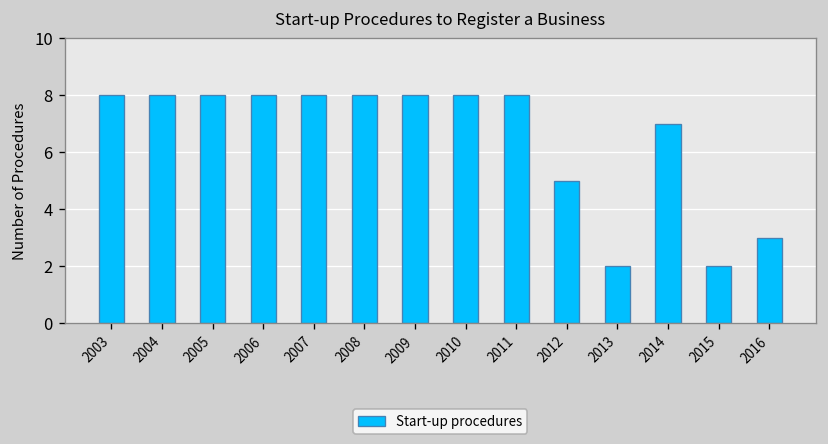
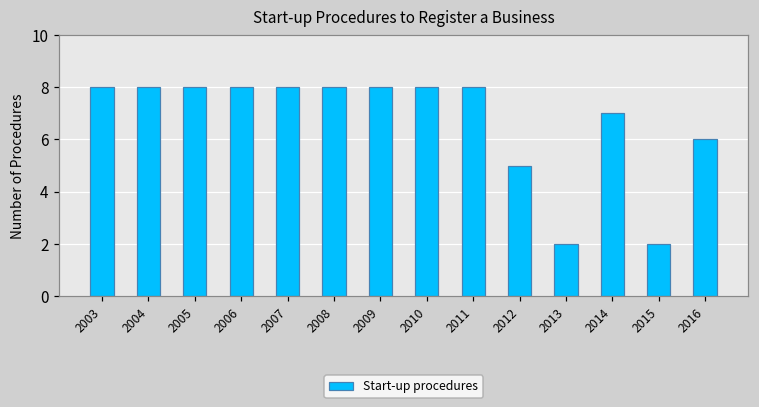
  {
    "2003": 8,
    "2004": 8,
    "2005": 8,
    "2006": 8,
    "2007": 8,
    "2008": 8,
    "2009": 8,
    "2010": 8,
    "2011": 8,
    "2012": 5,
    "2013": 2,
    "2014": 7,
    "2015": 2,
-   "2016": 3
+   "2016": 6
  }
